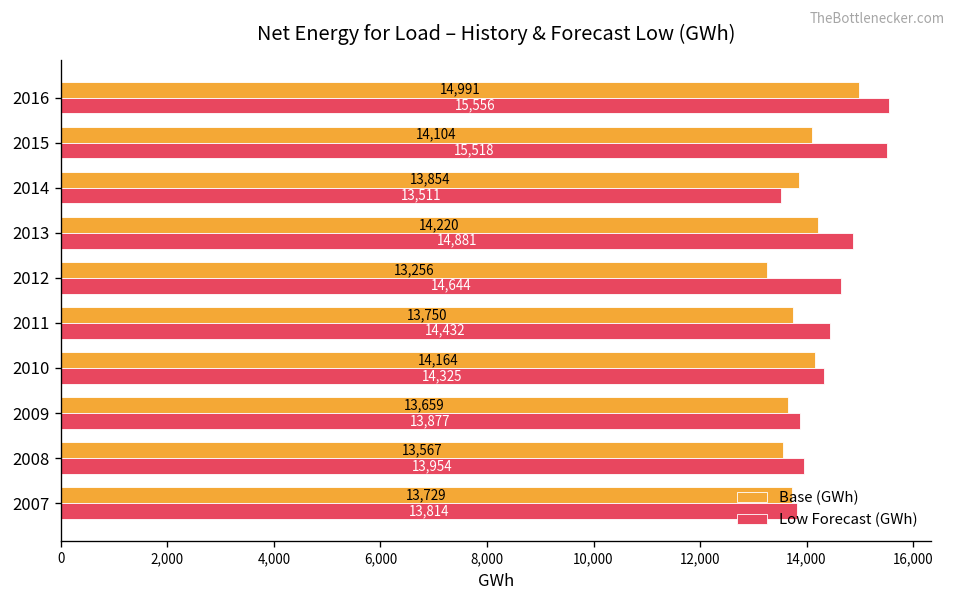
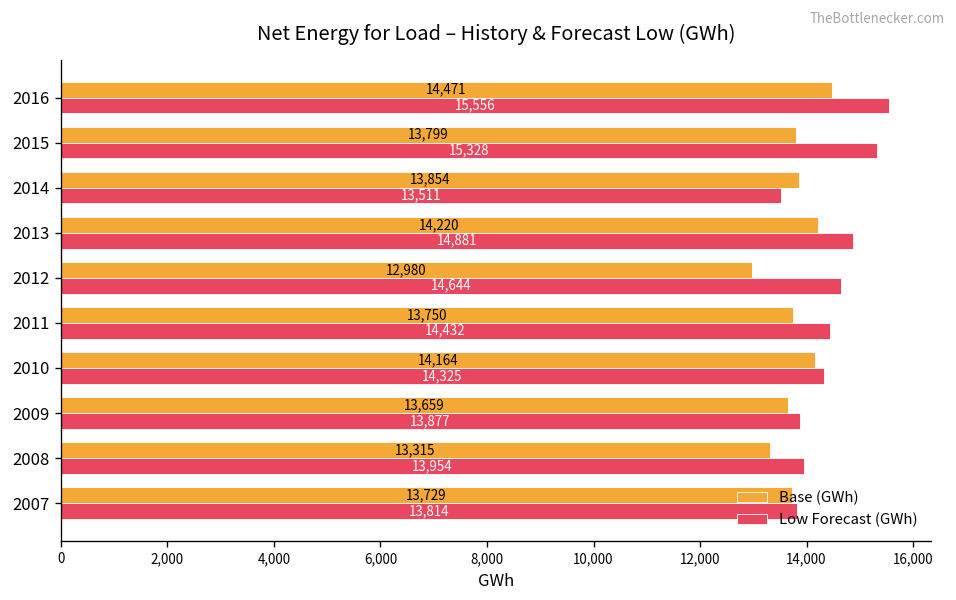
  {
    "Base (GWh)": {
-     "2016": "14,991",
-     "2015": "14,104",
+     "2016": "14,471",
+     "2015": "13,799",
      "2014": "13,854",
      "2013": "14,220",
-     "2012": "13,256",
+     "2012": "12,980",
      "2011": "13,750",
      "2010": "14,164",
      "2009": "13,659",
-     "2008": "13,567",
+     "2008": "13,315",
      "2007": "13,729"
    },
    "Low Forecast (GWh)": {
      "2016": "15,556",
-     "2015": "15,518",
+     "2015": "15,328",
      "2014": "13,511",
      "2013": "14,881",
      "2012": "14,644",
      "2011": "14,432",
      "2010": "14,325",
      "2009": "13,877",
      "2008": "13,954",
      "2007": "13,814"
    }
  }
